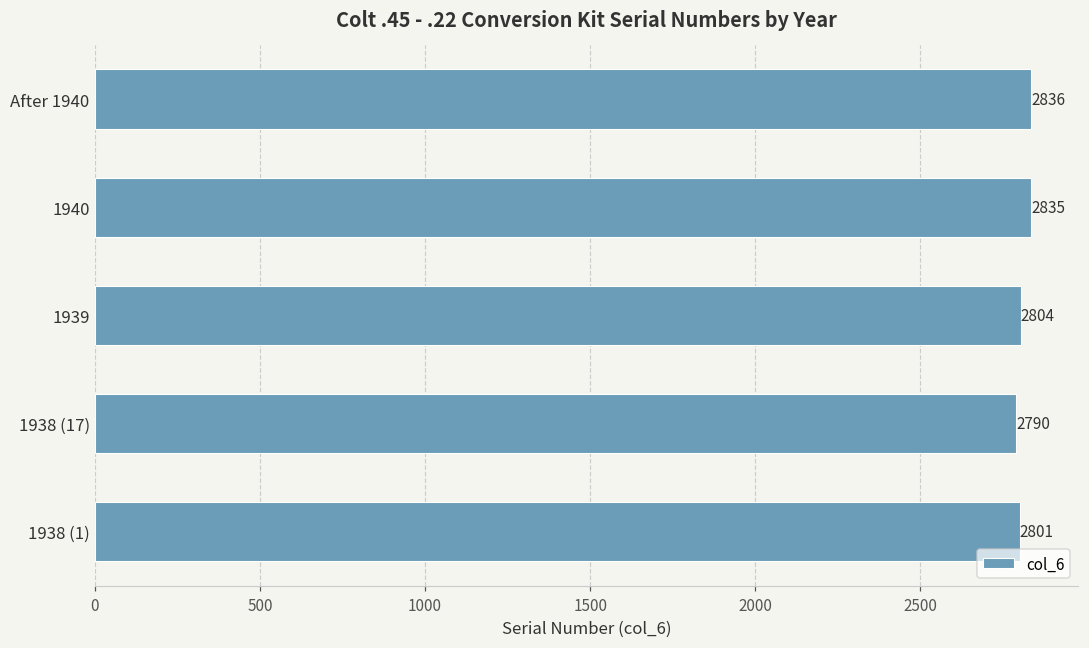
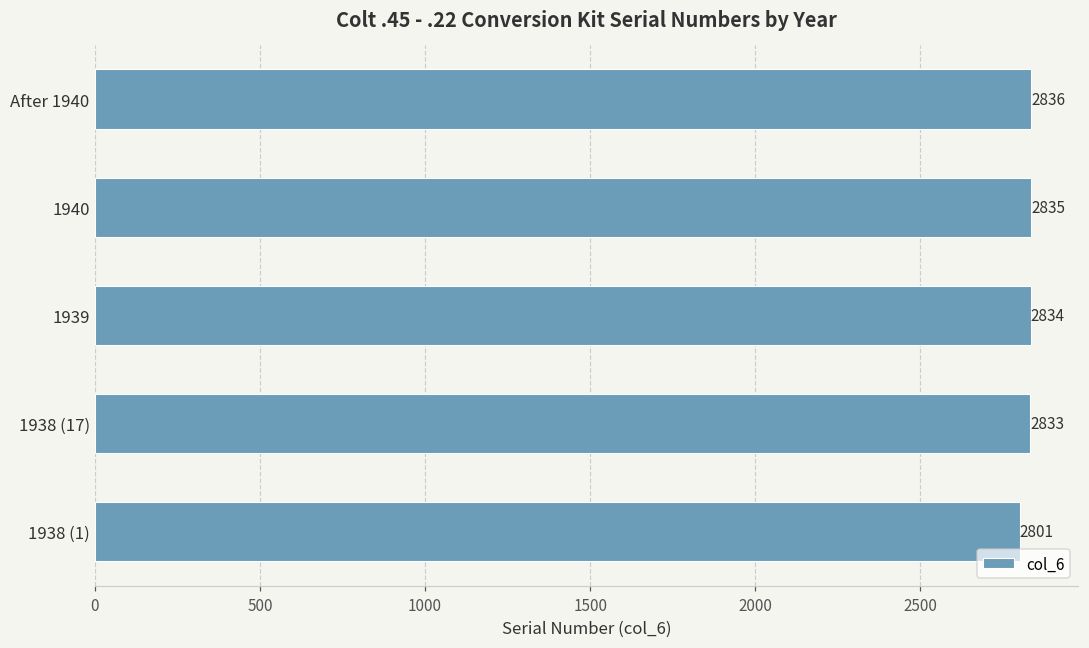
  {
    "After 1940": 2836,
    "1940": 2835,
-   "1939": 2804,
-   "1938 (17)": 2790,
+   "1939": 2834,
+   "1938 (17)": 2833,
    "1938 (1)": 2801
  }
